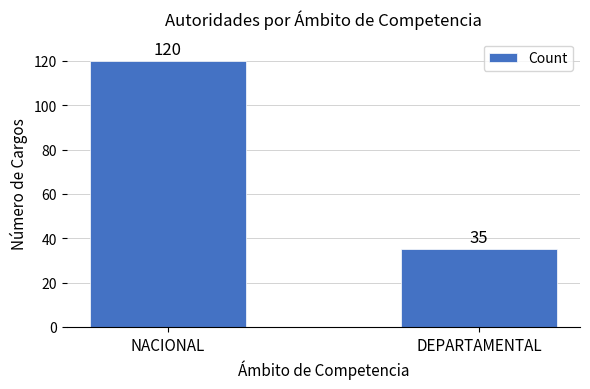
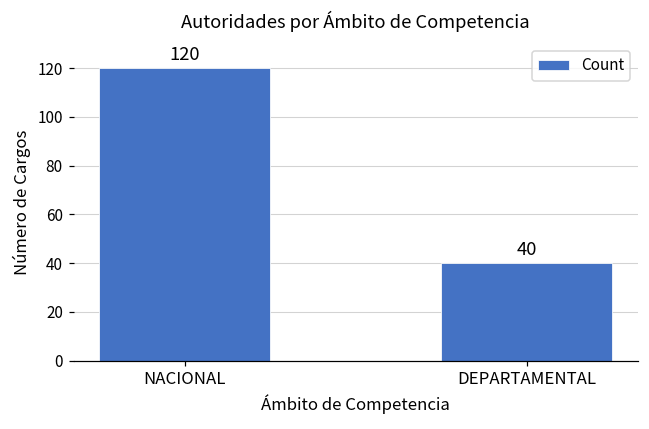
  {
    "NACIONAL": 120,
-   "DEPARTAMENTAL": 35
+   "DEPARTAMENTAL": 40
  }
